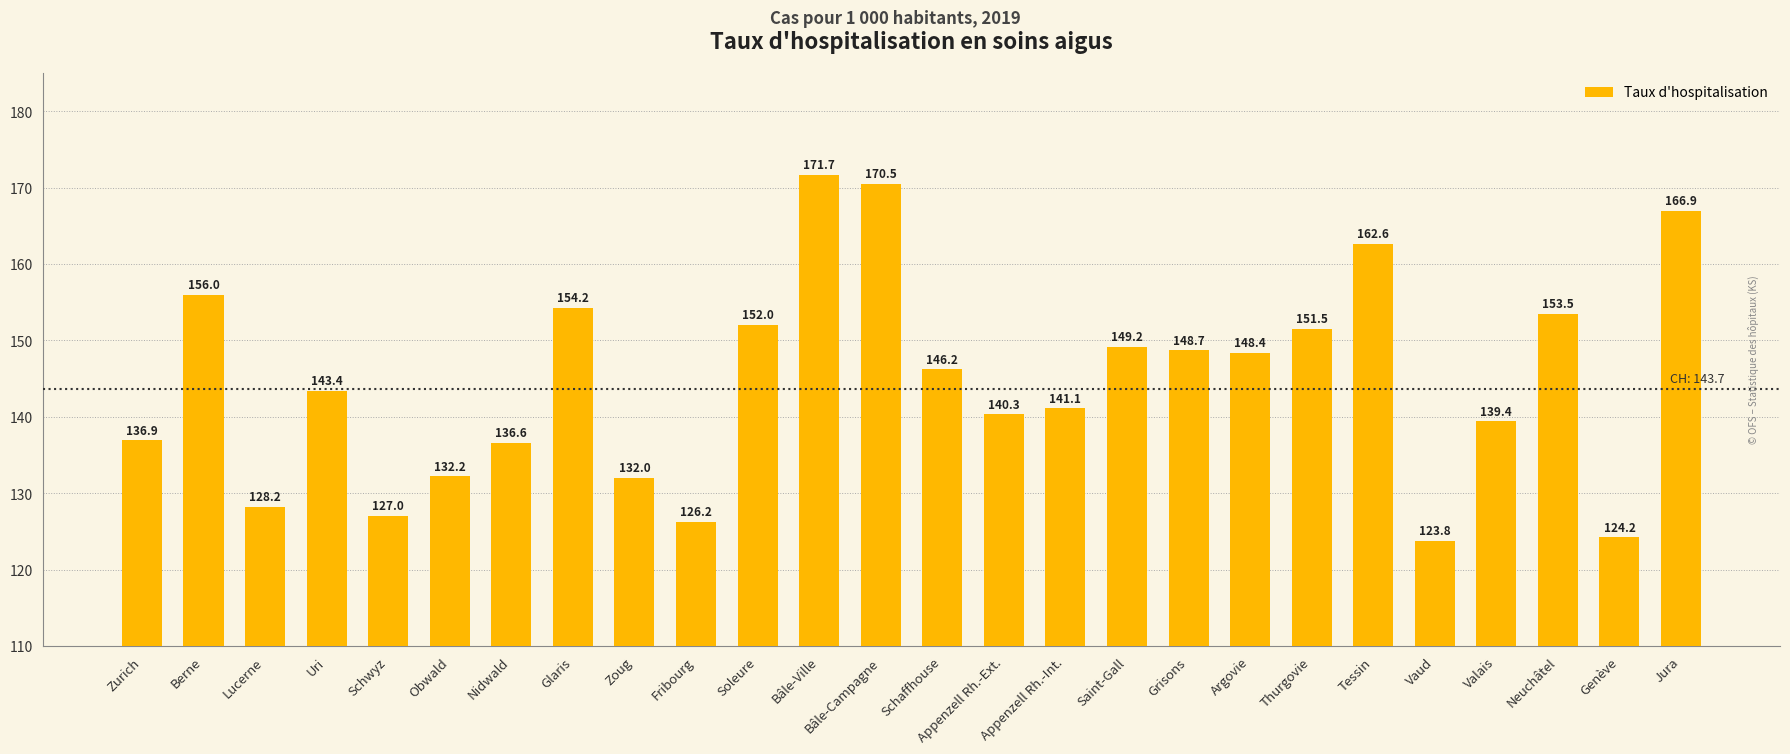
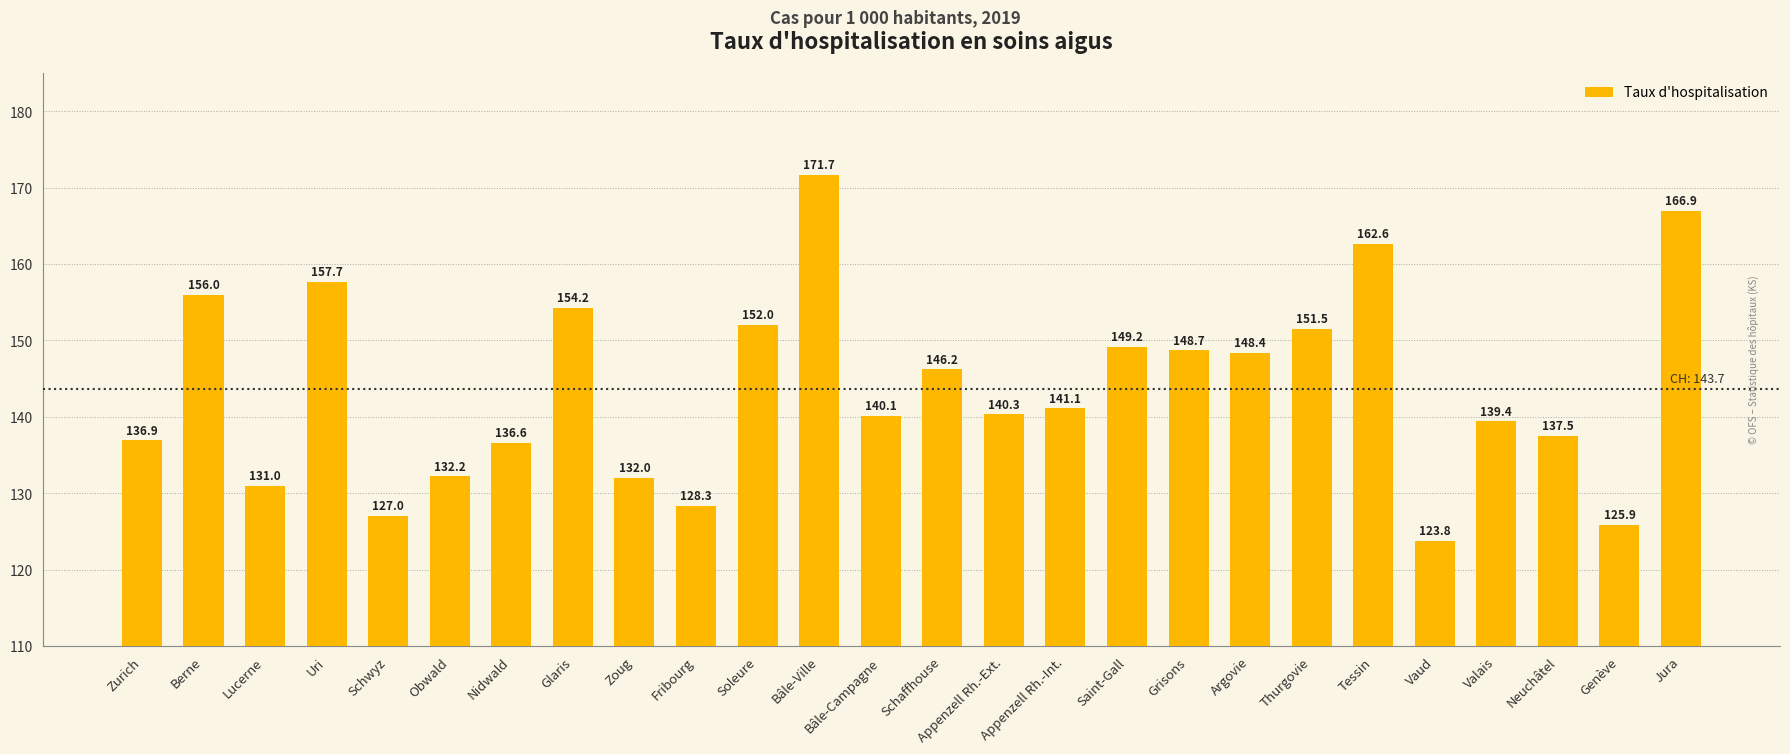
  {
    "Zurich": 136.9,
    "Berne": 156.0,
-   "Lucerne": 128.2,
-   "Uri": 143.4,
+   "Lucerne": 131.0,
+   "Uri": 157.7,
    "Schwyz": 127.0,
    "Obwald": 132.2,
    "Nidwald": 136.6,
    "Glaris": 154.2,
    "Zoug": 132.0,
-   "Fribourg": 126.2,
+   "Fribourg": 128.3,
    "Soleure": 152.0,
    "Bâle-Ville": 171.7,
-   "Bâle-Campagne": 170.5,
+   "Bâle-Campagne": 140.1,
    "Schaffhouse": 146.2,
    "Appenzell Rh.-Ext.": 140.3,
    "Appenzell Rh.-Int.": 141.1,
    "Saint-Gall": 149.2,
    "Grisons": 148.7,
    "Argovie": 148.4,
    "Thurgovie": 151.5,
    "Tessin": 162.6,
    "Vaud": 123.8,
    "Valais": 139.4,
-   "Neuchâtel": 153.5,
-   "Genève": 124.2,
+   "Neuchâtel": 137.5,
+   "Genève": 125.9,
    "Jura": 166.9
  }
